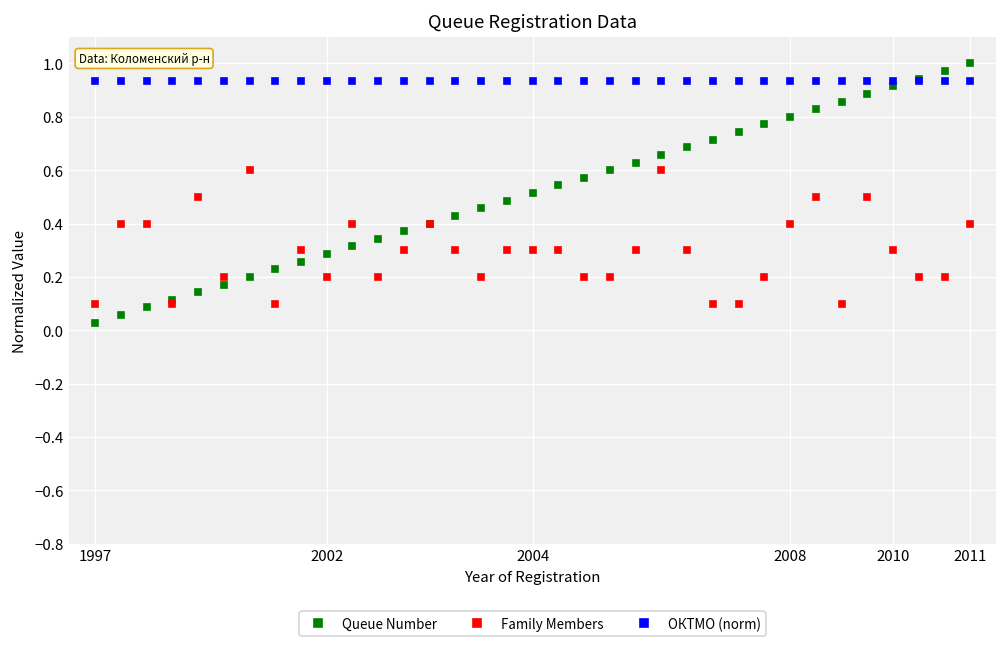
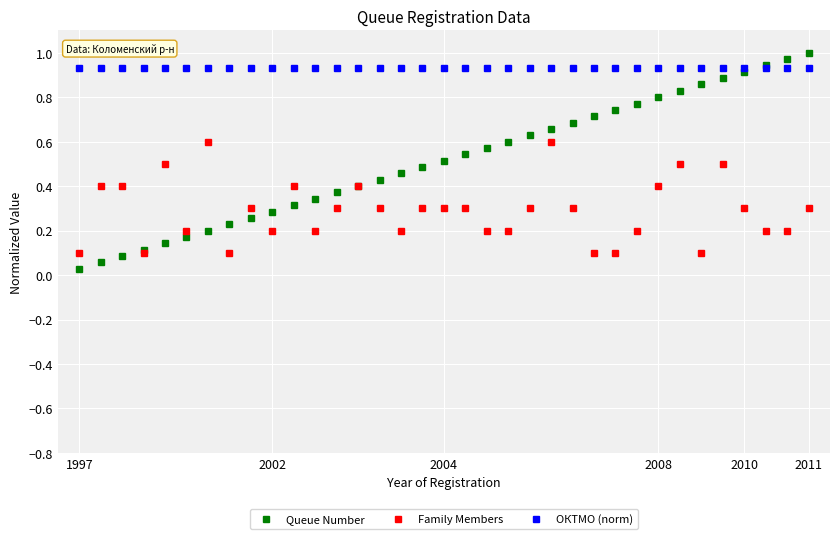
  {
    "Queue Number": {
      "1997": 0.03,
      "2011": 1.00
    },
    "Family Members": {
      "1997": 0.10,
-     "2011": 0.40
+     "2011": 0.30
    },
    "ОКТМО (norm)": {
      "1997": 0.93,
      "2011": 0.93
    }
  }
